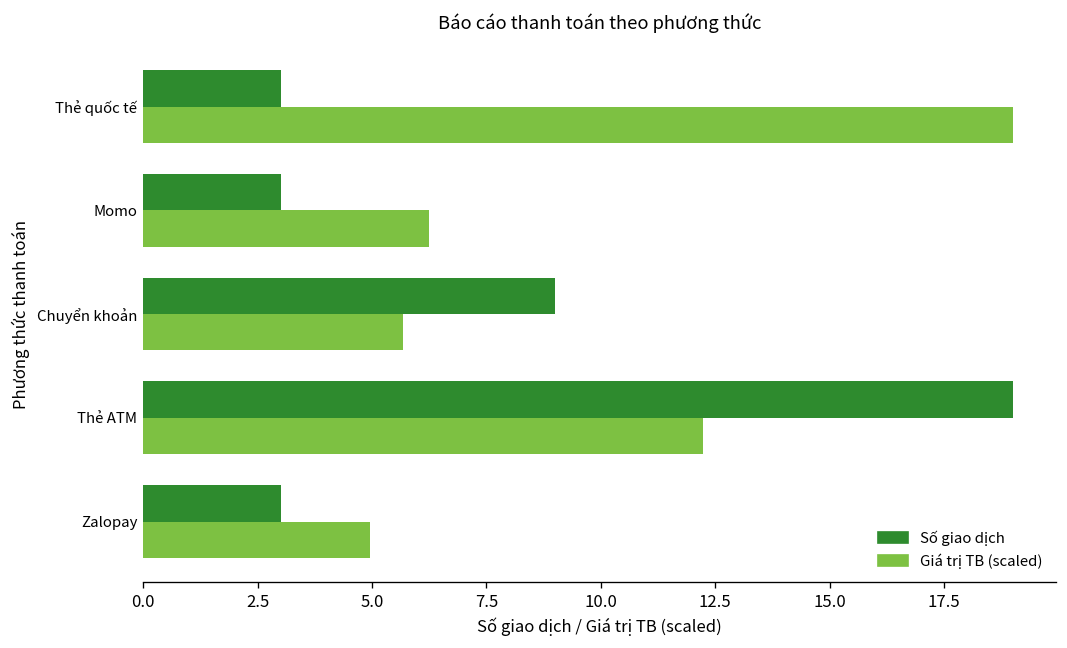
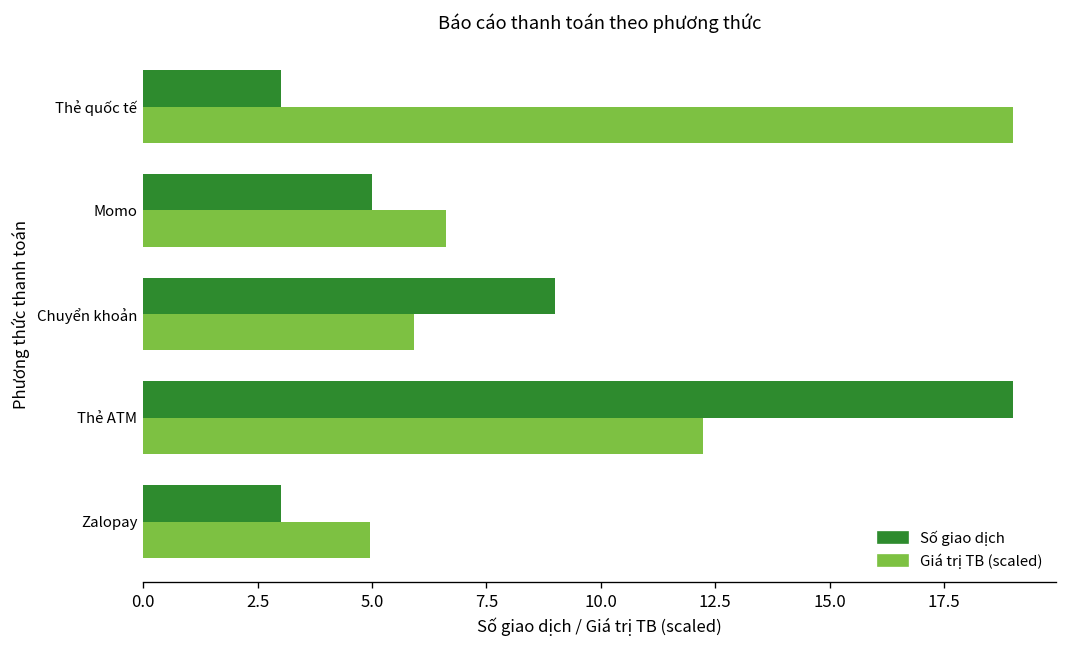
  {
    "Số giao dịch": {
      "Thẻ quốc tế": 3,
-     "Momo": 3,
+     "Momo": 5,
      "Chuyển khoản": 9,
      "Thẻ ATM": 19,
      "Zalopay": 3
    },
    "Giá trị TB (scaled)": {
      "Thẻ quốc tế": 19.0,
-     "Momo": 6.3,
-     "Chuyển khoản": 5.7,
+     "Momo": 6.6,
+     "Chuyển khoản": 5.9,
      "Thẻ ATM": 12.2,
      "Zalopay": 5.0
    }
  }
